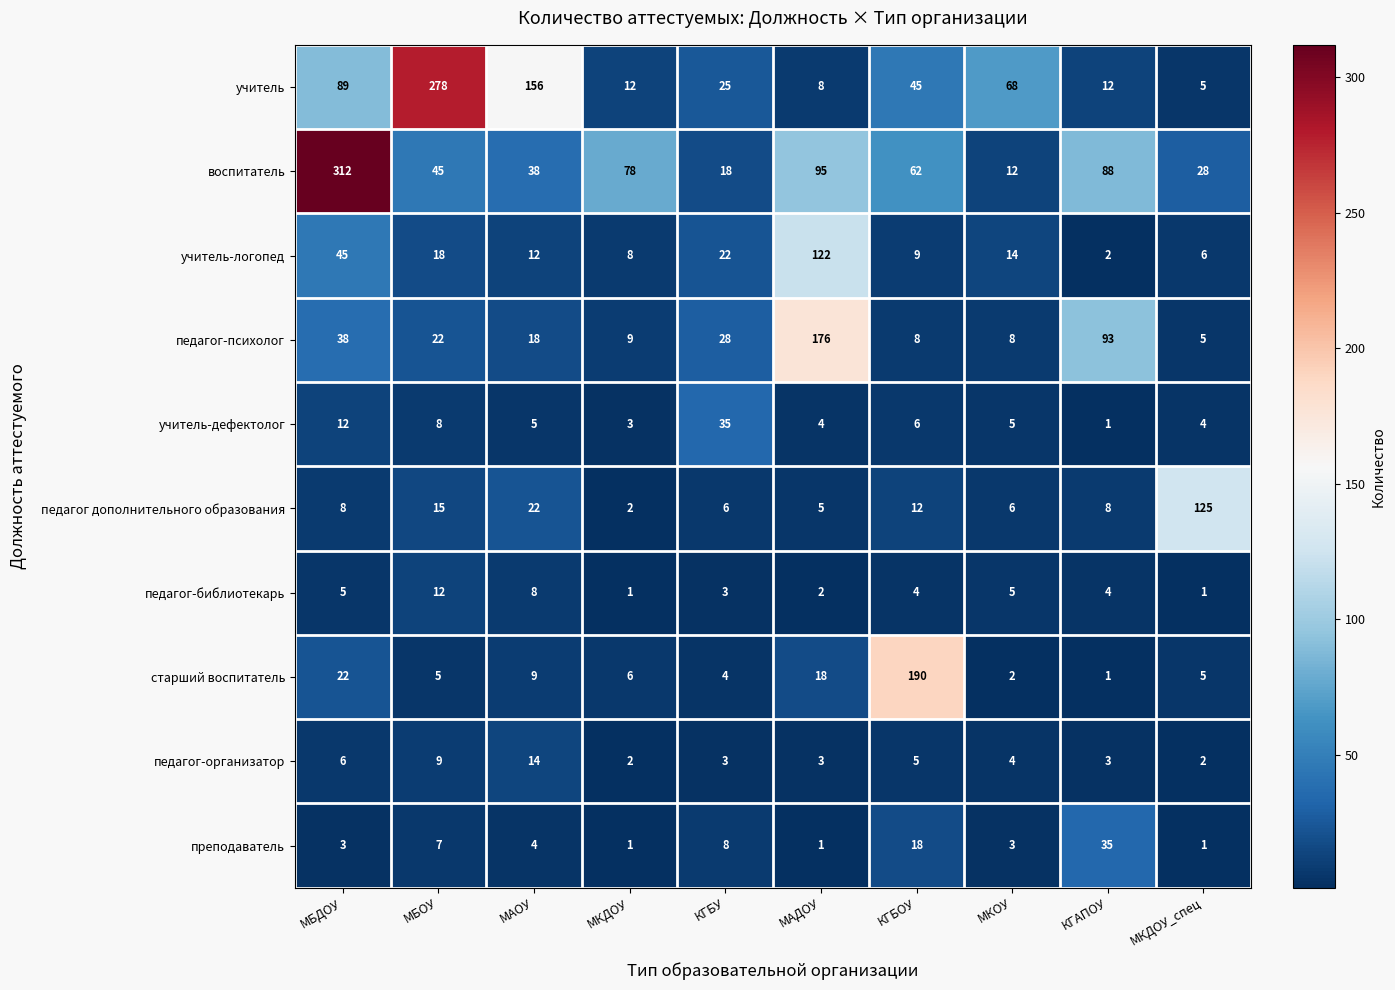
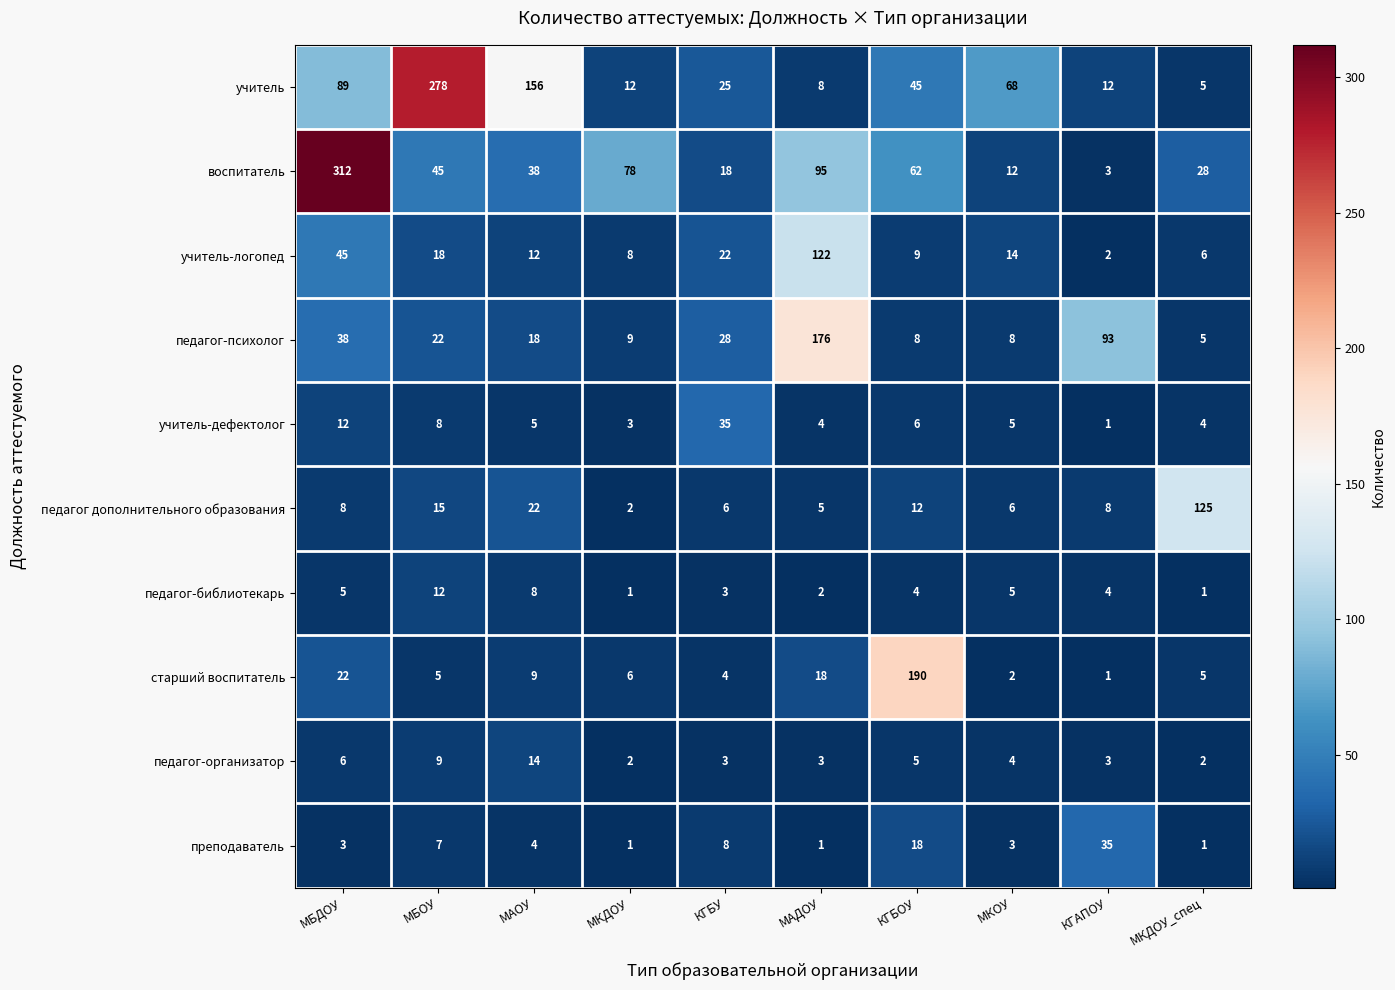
  {
    "учитель": {
      "МБДОУ": 89,
      "МБОУ": 278,
      "МАОУ": 156,
      "МКДОУ": 12,
      "КГБУ": 25,
      "МАДОУ": 8,
      "КГБОУ": 45,
      "МКОУ": 68,
      "КГАПОУ": 12,
      "МКДОУ_спец": 5
    },
    "воспитатель": {
      "МБДОУ": 312,
      "МБОУ": 45,
      "МАОУ": 38,
      "МКДОУ": 78,
      "КГБУ": 18,
      "МАДОУ": 95,
      "КГБОУ": 62,
      "МКОУ": 12,
-     "КГАПОУ": 88,
+     "КГАПОУ": 3,
      "МКДОУ_спец": 28
    },
    "учитель-логопед": {
      "МБДОУ": 45,
      "МБОУ": 18,
      "МАОУ": 12,
      "МКДОУ": 8,
      "КГБУ": 22,
      "МАДОУ": 122,
      "КГБОУ": 9,
      "МКОУ": 14,
      "КГАПОУ": 2,
      "МКДОУ_спец": 6
    },
    "педагог-психолог": {
      "МБДОУ": 38,
      "МБОУ": 22,
      "МАОУ": 18,
      "МКДОУ": 9,
      "КГБУ": 28,
      "МАДОУ": 176,
      "КГБОУ": 8,
      "МКОУ": 8,
      "КГАПОУ": 93,
      "МКДОУ_спец": 5
    },
    "учитель-дефектолог": {
      "МБДОУ": 12,
      "МБОУ": 8,
      "МАОУ": 5,
      "МКДОУ": 3,
      "КГБУ": 35,
      "МАДОУ": 4,
      "КГБОУ": 6,
      "МКОУ": 5,
      "КГАПОУ": 1,
      "МКДОУ_спец": 4
    },
    "педагог дополнительного образования": {
      "МБДОУ": 8,
      "МБОУ": 15,
      "МАОУ": 22,
      "МКДОУ": 2,
      "КГБУ": 6,
      "МАДОУ": 5,
      "КГБОУ": 12,
      "МКОУ": 6,
      "КГАПОУ": 8,
      "МКДОУ_спец": 125
    },
    "педагог-библиотекарь": {
      "МБДОУ": 5,
      "МБОУ": 12,
      "МАОУ": 8,
      "МКДОУ": 1,
      "КГБУ": 3,
      "МАДОУ": 2,
      "КГБОУ": 4,
      "МКОУ": 5,
      "КГАПОУ": 4,
      "МКДОУ_спец": 1
    },
    "старший воспитатель": {
      "МБДОУ": 22,
      "МБОУ": 5,
      "МАОУ": 9,
      "МКДОУ": 6,
      "КГБУ": 4,
      "МАДОУ": 18,
      "КГБОУ": 190,
      "МКОУ": 2,
      "КГАПОУ": 1,
      "МКДОУ_спец": 5
    },
    "педагог-организатор": {
      "МБДОУ": 6,
      "МБОУ": 9,
      "МАОУ": 14,
      "МКДОУ": 2,
      "КГБУ": 3,
      "МАДОУ": 3,
      "КГБОУ": 5,
      "МКОУ": 4,
      "КГАПОУ": 3,
      "МКДОУ_спец": 2
    },
    "преподаватель": {
      "МБДОУ": 3,
      "МБОУ": 7,
      "МАОУ": 4,
      "МКДОУ": 1,
      "КГБУ": 8,
      "МАДОУ": 1,
      "КГБОУ": 18,
      "МКОУ": 3,
      "КГАПОУ": 35,
      "МКДОУ_спец": 1
    }
  }
